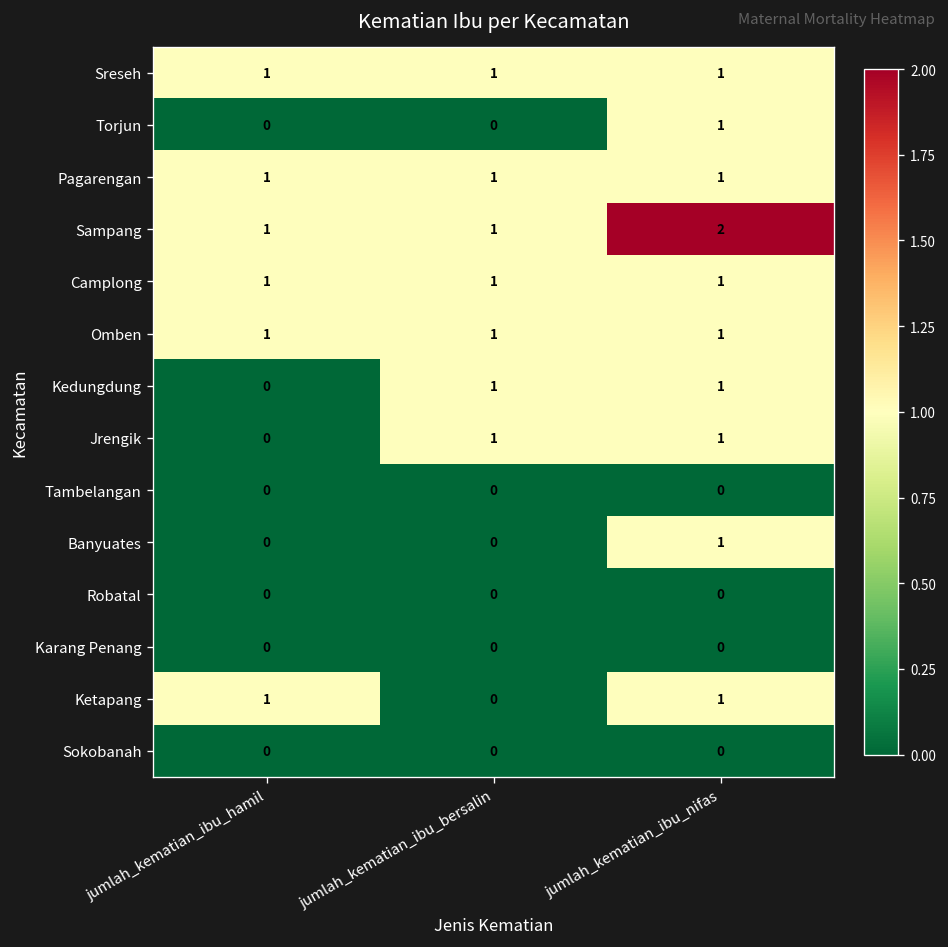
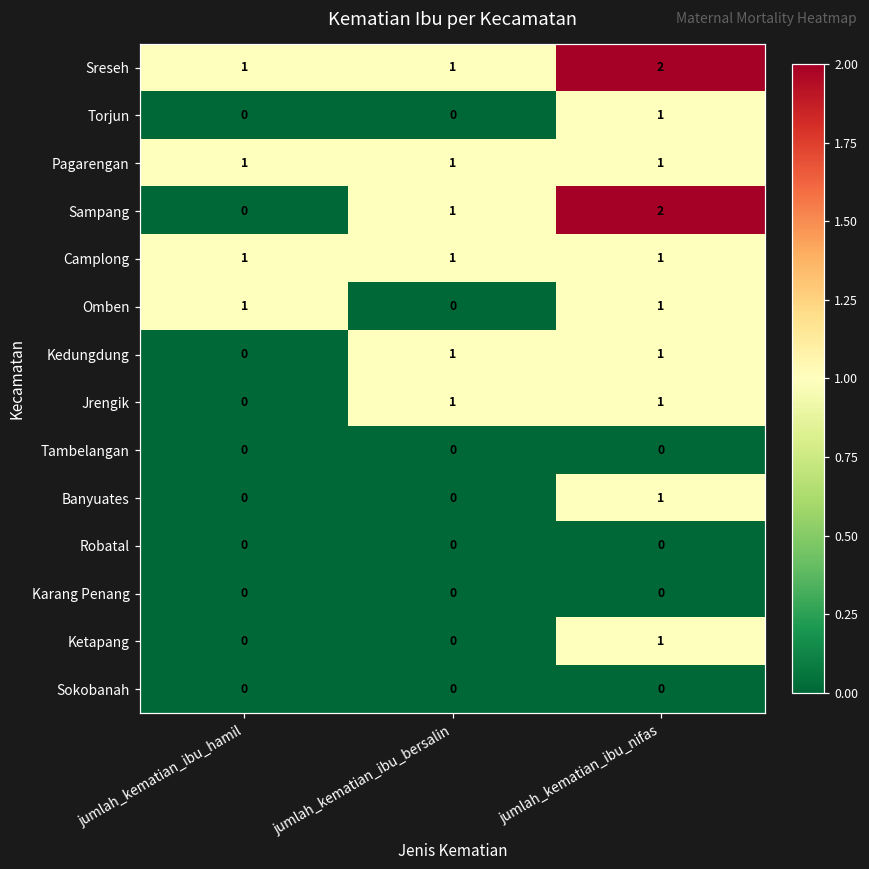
  {
    "Sreseh": {
      "jumlah_kematian_ibu_hamil": 1,
      "jumlah_kematian_ibu_bersalin": 1,
-     "jumlah_kematian_ibu_nifas": 1
+     "jumlah_kematian_ibu_nifas": 2
    },
    "Torjun": {
      "jumlah_kematian_ibu_hamil": 0,
      "jumlah_kematian_ibu_bersalin": 0,
      "jumlah_kematian_ibu_nifas": 1
    },
    "Pagarengan": {
      "jumlah_kematian_ibu_hamil": 1,
      "jumlah_kematian_ibu_bersalin": 1,
      "jumlah_kematian_ibu_nifas": 1
    },
    "Sampang": {
-     "jumlah_kematian_ibu_hamil": 1,
+     "jumlah_kematian_ibu_hamil": 0,
      "jumlah_kematian_ibu_bersalin": 1,
      "jumlah_kematian_ibu_nifas": 2
    },
    "Camplong": {
      "jumlah_kematian_ibu_hamil": 1,
      "jumlah_kematian_ibu_bersalin": 1,
      "jumlah_kematian_ibu_nifas": 1
    },
    "Omben": {
      "jumlah_kematian_ibu_hamil": 1,
-     "jumlah_kematian_ibu_bersalin": 1,
+     "jumlah_kematian_ibu_bersalin": 0,
      "jumlah_kematian_ibu_nifas": 1
    },
    "Kedungdung": {
      "jumlah_kematian_ibu_hamil": 0,
      "jumlah_kematian_ibu_bersalin": 1,
      "jumlah_kematian_ibu_nifas": 1
    },
    "Jrengik": {
      "jumlah_kematian_ibu_hamil": 0,
      "jumlah_kematian_ibu_bersalin": 1,
      "jumlah_kematian_ibu_nifas": 1
    },
    "Tambelangan": {
      "jumlah_kematian_ibu_hamil": 0,
      "jumlah_kematian_ibu_bersalin": 0,
      "jumlah_kematian_ibu_nifas": 0
    },
    "Banyuates": {
      "jumlah_kematian_ibu_hamil": 0,
      "jumlah_kematian_ibu_bersalin": 0,
      "jumlah_kematian_ibu_nifas": 1
    },
    "Robatal": {
      "jumlah_kematian_ibu_hamil": 0,
      "jumlah_kematian_ibu_bersalin": 0,
      "jumlah_kematian_ibu_nifas": 0
    },
    "Karang Penang": {
      "jumlah_kematian_ibu_hamil": 0,
      "jumlah_kematian_ibu_bersalin": 0,
      "jumlah_kematian_ibu_nifas": 0
    },
    "Ketapang": {
-     "jumlah_kematian_ibu_hamil": 1,
+     "jumlah_kematian_ibu_hamil": 0,
      "jumlah_kematian_ibu_bersalin": 0,
      "jumlah_kematian_ibu_nifas": 1
    },
    "Sokobanah": {
      "jumlah_kematian_ibu_hamil": 0,
      "jumlah_kematian_ibu_bersalin": 0,
      "jumlah_kematian_ibu_nifas": 0
    }
  }
